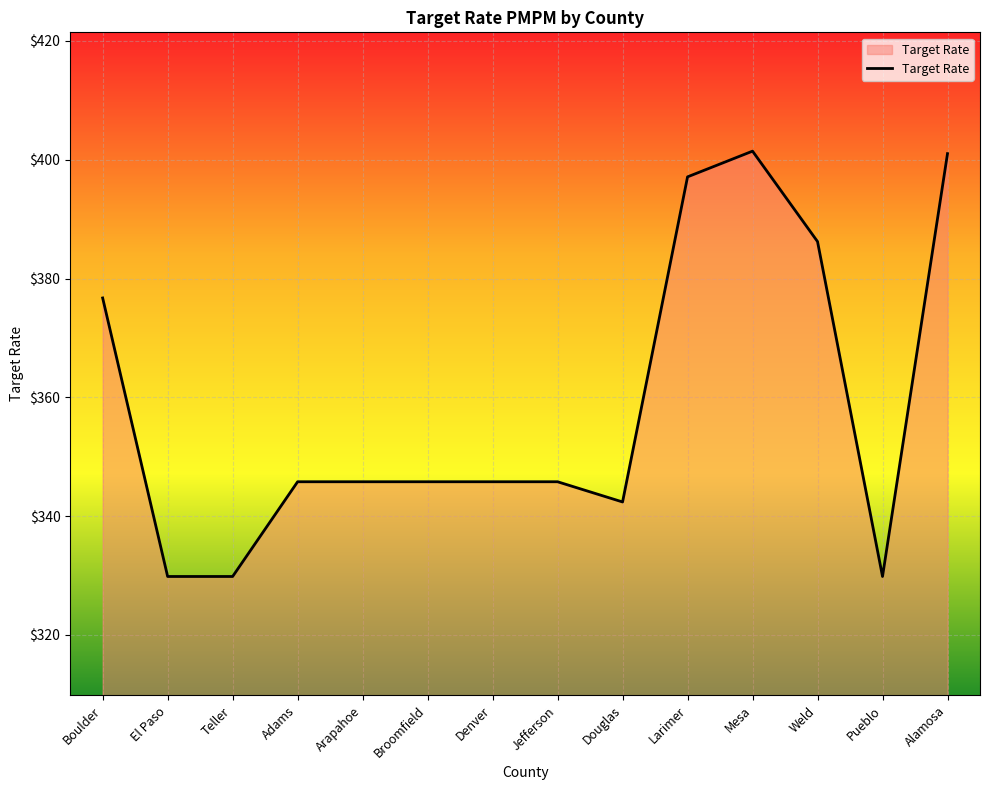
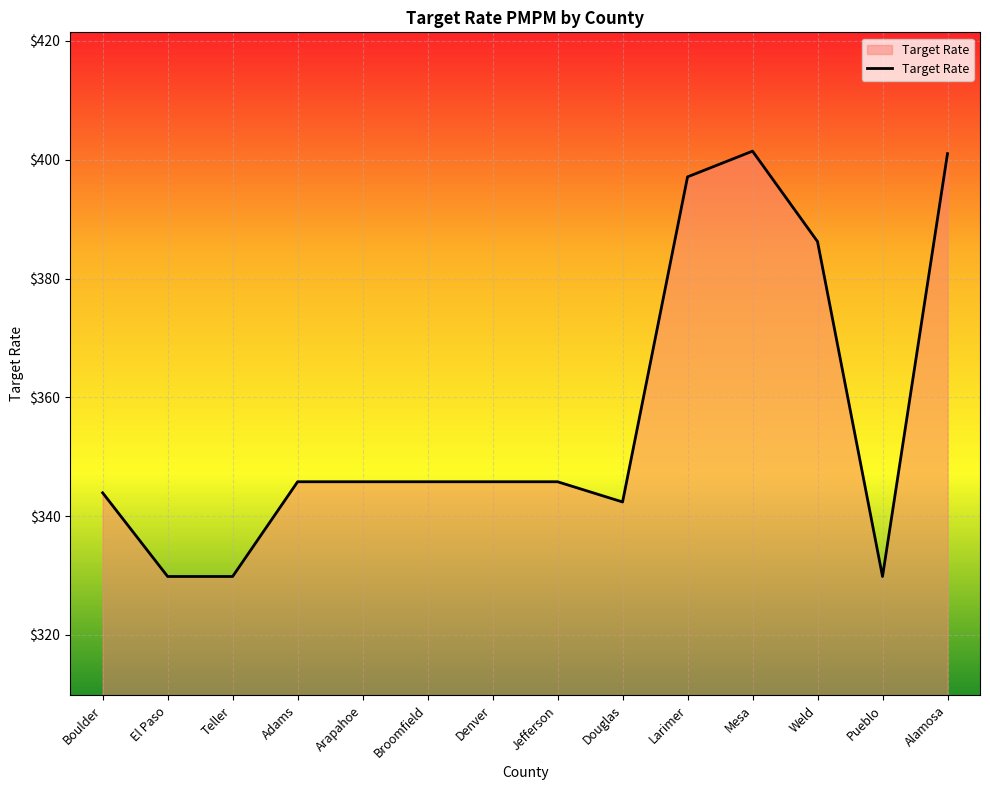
  {
-   "Boulder": "$377",
+   "Boulder": "$344",
    "El Paso": "$330",
    "Teller": "$330",
    "Adams": "$346",
    "Arapahoe": "$346",
    "Broomfield": "$346",
    "Denver": "$346",
    "Jefferson": "$346",
    "Douglas": "$342",
    "Larimer": "$397",
    "Mesa": "$401",
    "Weld": "$386",
    "Pueblo": "$330",
    "Alamosa": "$401"
  }
